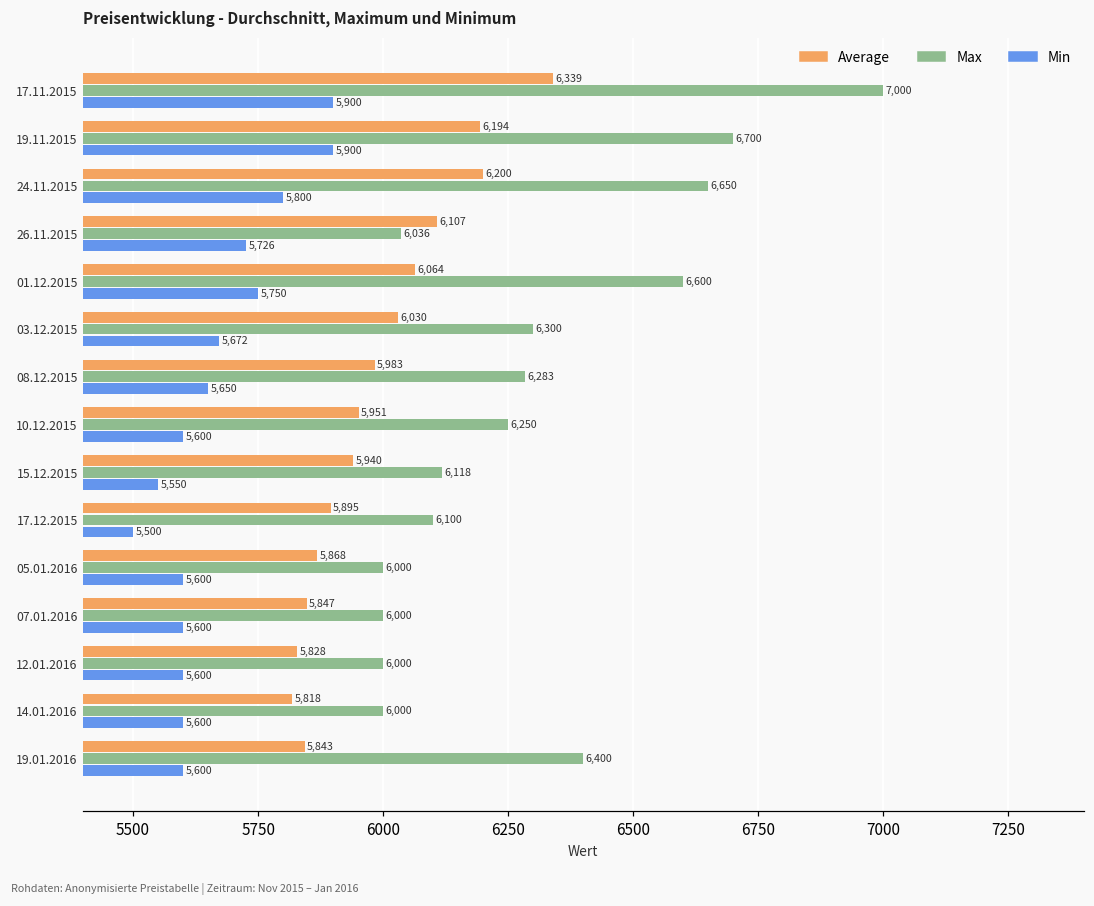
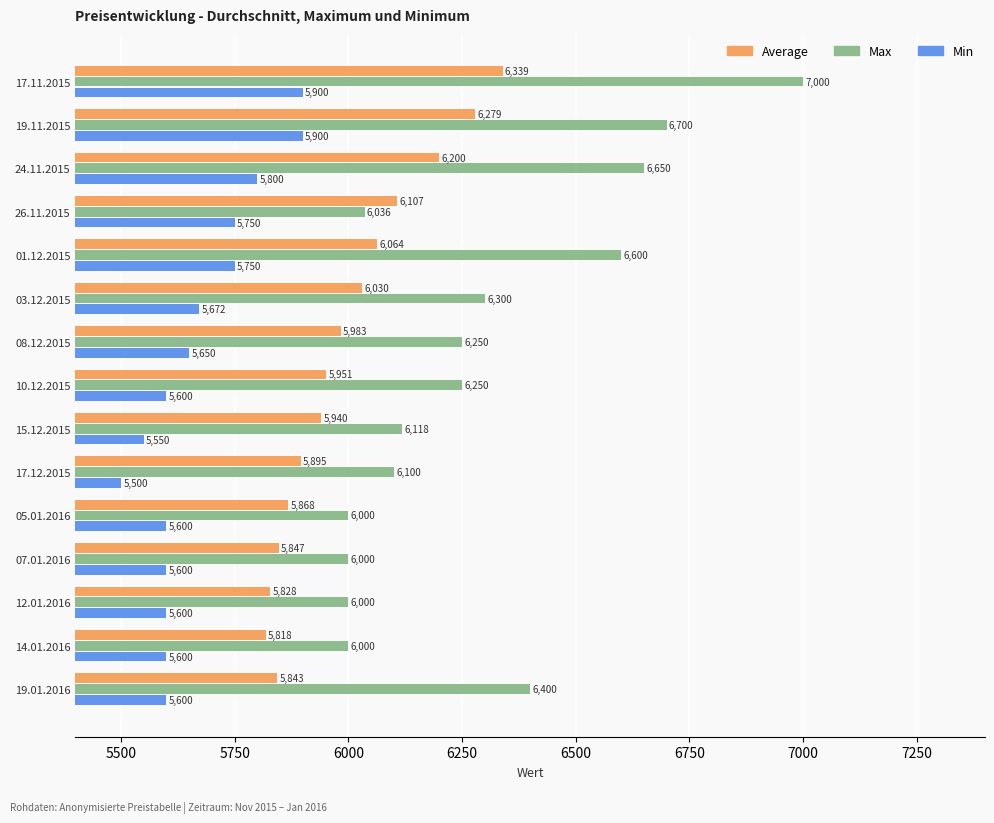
  {
    "Average": {
      "17.11.2015": "6,339",
-     "19.11.2015": "6,194",
+     "19.11.2015": "6,279",
      "24.11.2015": "6,200",
      "26.11.2015": "6,107",
      "01.12.2015": "6,064",
      "03.12.2015": "6,030",
      "08.12.2015": "5,983",
      "10.12.2015": "5,951",
      "15.12.2015": "5,940",
      "17.12.2015": "5,895",
      "05.01.2016": "5,868",
      "07.01.2016": "5,847",
      "12.01.2016": "5,828",
      "14.01.2016": "5,818",
      "19.01.2016": "5,843"
    },
    "Max": {
      "17.11.2015": "7,000",
      "19.11.2015": "6,700",
      "24.11.2015": "6,650",
      "26.11.2015": "6,036",
      "01.12.2015": "6,600",
      "03.12.2015": "6,300",
-     "08.12.2015": "6,283",
+     "08.12.2015": "6,250",
      "10.12.2015": "6,250",
      "15.12.2015": "6,118",
      "17.12.2015": "6,100",
      "05.01.2016": "6,000",
      "07.01.2016": "6,000",
      "12.01.2016": "6,000",
      "14.01.2016": "6,000",
      "19.01.2016": "6,400"
    },
    "Min": {
      "17.11.2015": "5,900",
      "19.11.2015": "5,900",
      "24.11.2015": "5,800",
-     "26.11.2015": "5,726",
+     "26.11.2015": "5,750",
      "01.12.2015": "5,750",
      "03.12.2015": "5,672",
      "08.12.2015": "5,650",
      "10.12.2015": "5,600",
      "15.12.2015": "5,550",
      "17.12.2015": "5,500",
      "05.01.2016": "5,600",
      "07.01.2016": "5,600",
      "12.01.2016": "5,600",
      "14.01.2016": "5,600",
      "19.01.2016": "5,600"
    }
  }
